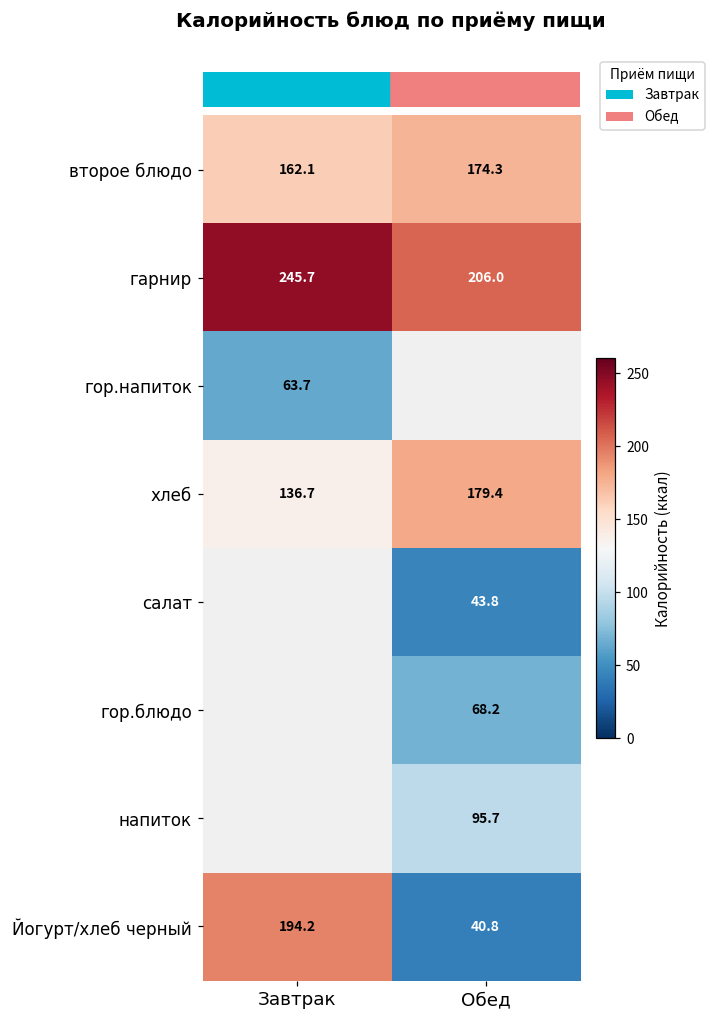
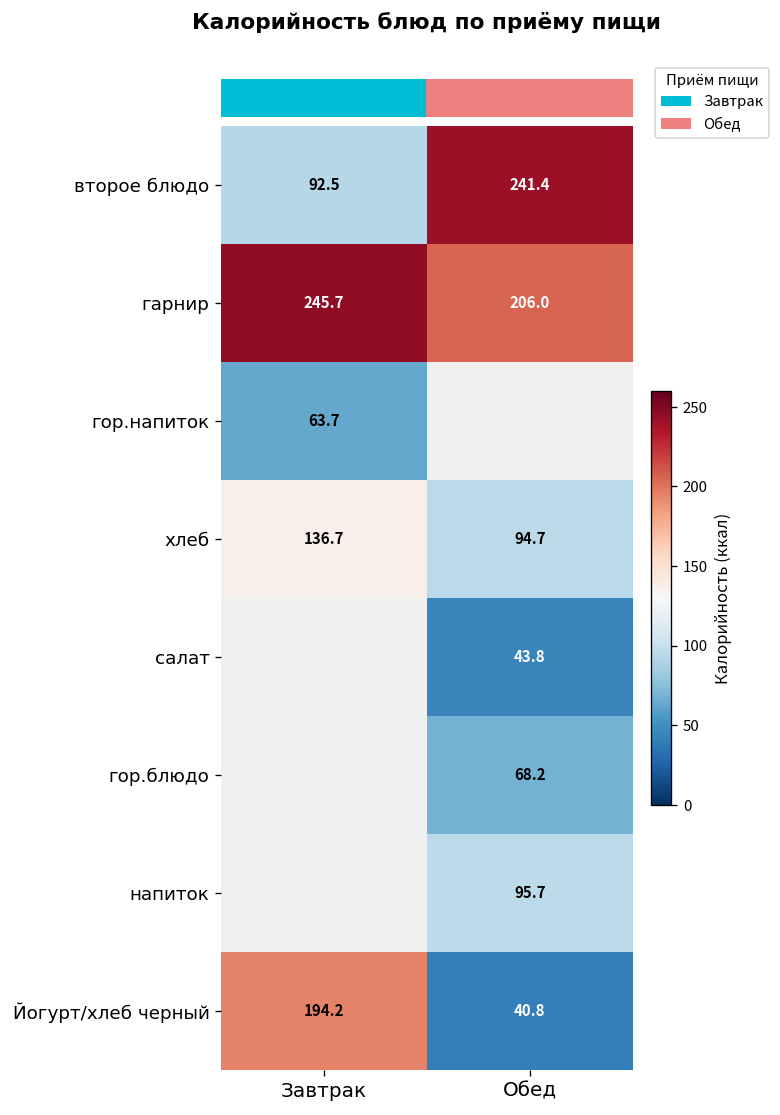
  {
    "второе блюдо": {
-     "Завтрак": 162.1,
-     "Обед": 174.3
+     "Завтрак": 92.5,
+     "Обед": 241.4
    },
    "гарнир": {
      "Завтрак": 245.7,
      "Обед": 206.0
    },
    "гор.напиток": {
      "Завтрак": 63.7
    },
    "хлеб": {
      "Завтрак": 136.7,
-     "Обед": 179.4
+     "Обед": 94.7
    },
    "салат": {
      "Обед": 43.8
    },
    "гор.блюдо": {
      "Обед": 68.2
    },
    "напиток": {
      "Обед": 95.7
    },
    "Йогурт/хлеб черный": {
      "Завтрак": 194.2,
      "Обед": 40.8
    }
  }
